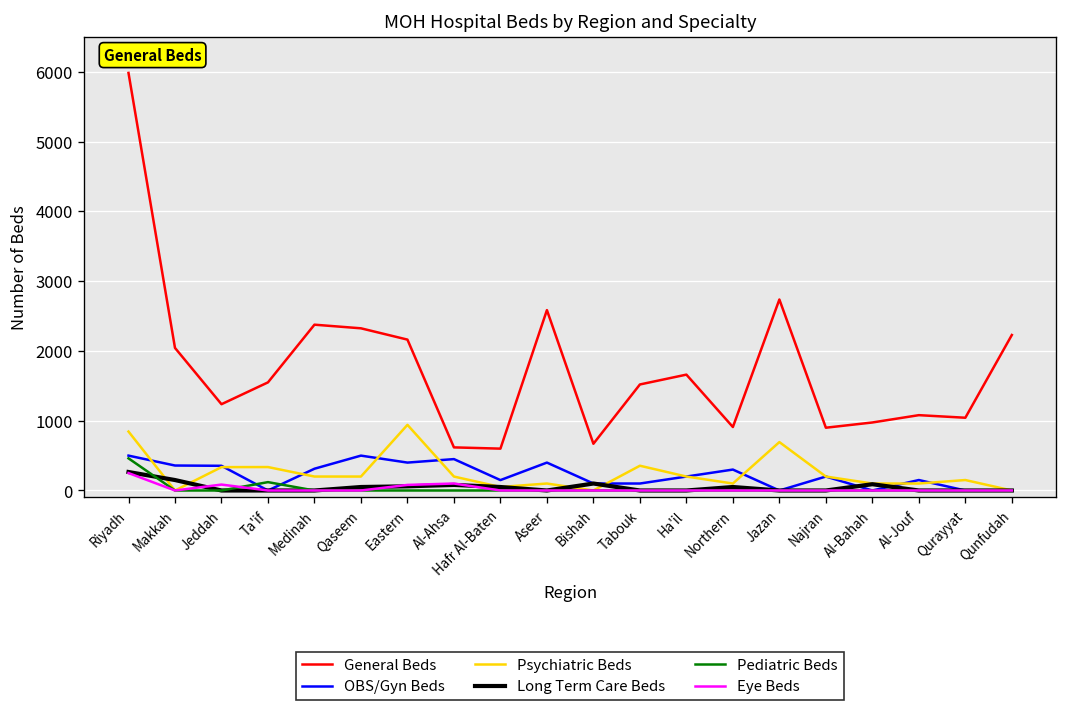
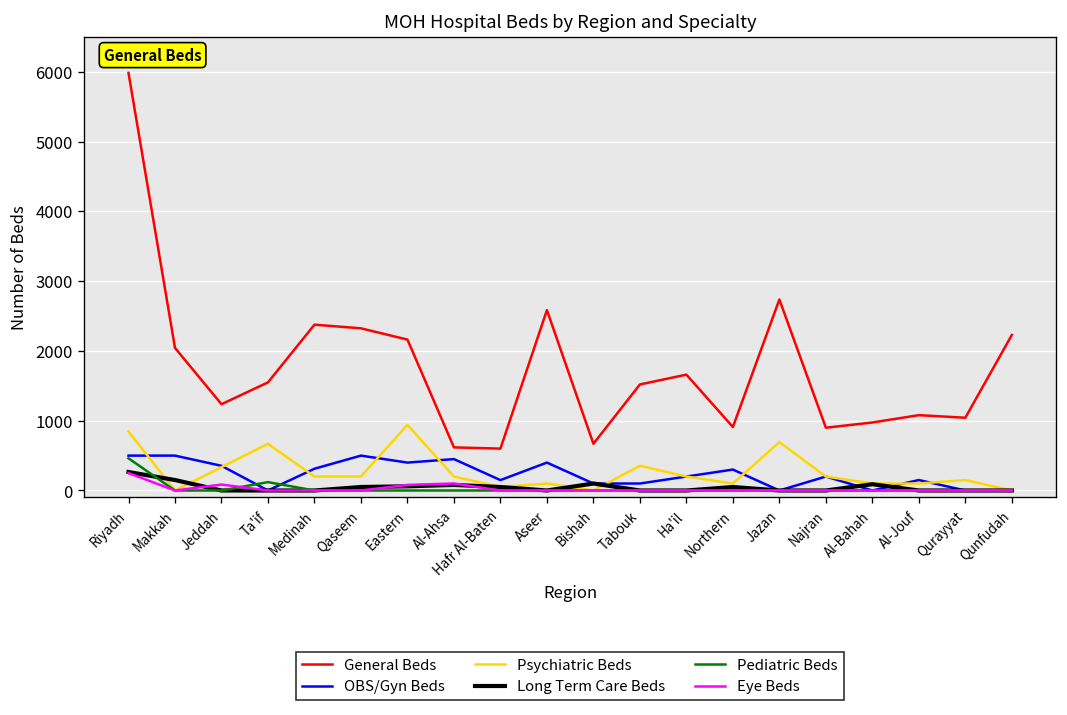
  {
    "General Beds": {
      "Riyadh": 6000,
      "Makkah": 2000,
      "Jeddah": 1200,
      "Ta'if": 1600,
      "Medinah": 2400,
      "Qaseem": 2300,
      "Eastern": 2200,
      "Al-Ahsa": 600,
      "Hafr Al-Baten": 600,
      "Aseer": 2600,
      "Bishah": 700,
      "Tabouk": 1500,
      "Ha'il": 1700,
      "Northern": 900,
      "Jazan": 2700,
      "Najran": 900,
      "Al-Bahah": 1000,
      "Al-Jouf": 1100,
      "Qurayyat": 1000,
      "Qunfudah": 2200
    },
    "OBS/Gyn Beds": {
-     "Makkah": 400,
+     "Makkah": 500,
      "Medinah": 300,
      "Qaseem": 500,
      "Eastern": 400,
      "Al-Ahsa": 500,
      "Hafr Al-Baten": 100,
      "Aseer": 400,
      "Tabouk": 100,
      "Northern": 300,
      "Al-Jouf": 200
    },
    "Psychiatric Beds": {
      "Riyadh": 800,
-     "Ta'if": 300,
+     "Ta'if": 700,
      "Medinah": 200,
      "Qaseem": 200,
      "Eastern": 900,
      "Al-Ahsa": 200,
      "Aseer": 100,
      "Tabouk": 400,
      "Northern": 100,
      "Jazan": 700,
      "Al-Jouf": 100,
      "Qurayyat": 200
    },
    "Long Term Care Beds": {
      "Makkah": 200,
      "Qaseem": 100,
      "Northern": 100
    },
    "Pediatric Beds": {
      "Ta'if": 100,
      "Eastern": 0,
      "Al-Ahsa": 0
    },
    "Eye Beds": {
      "Jeddah": 100
    }
  }
